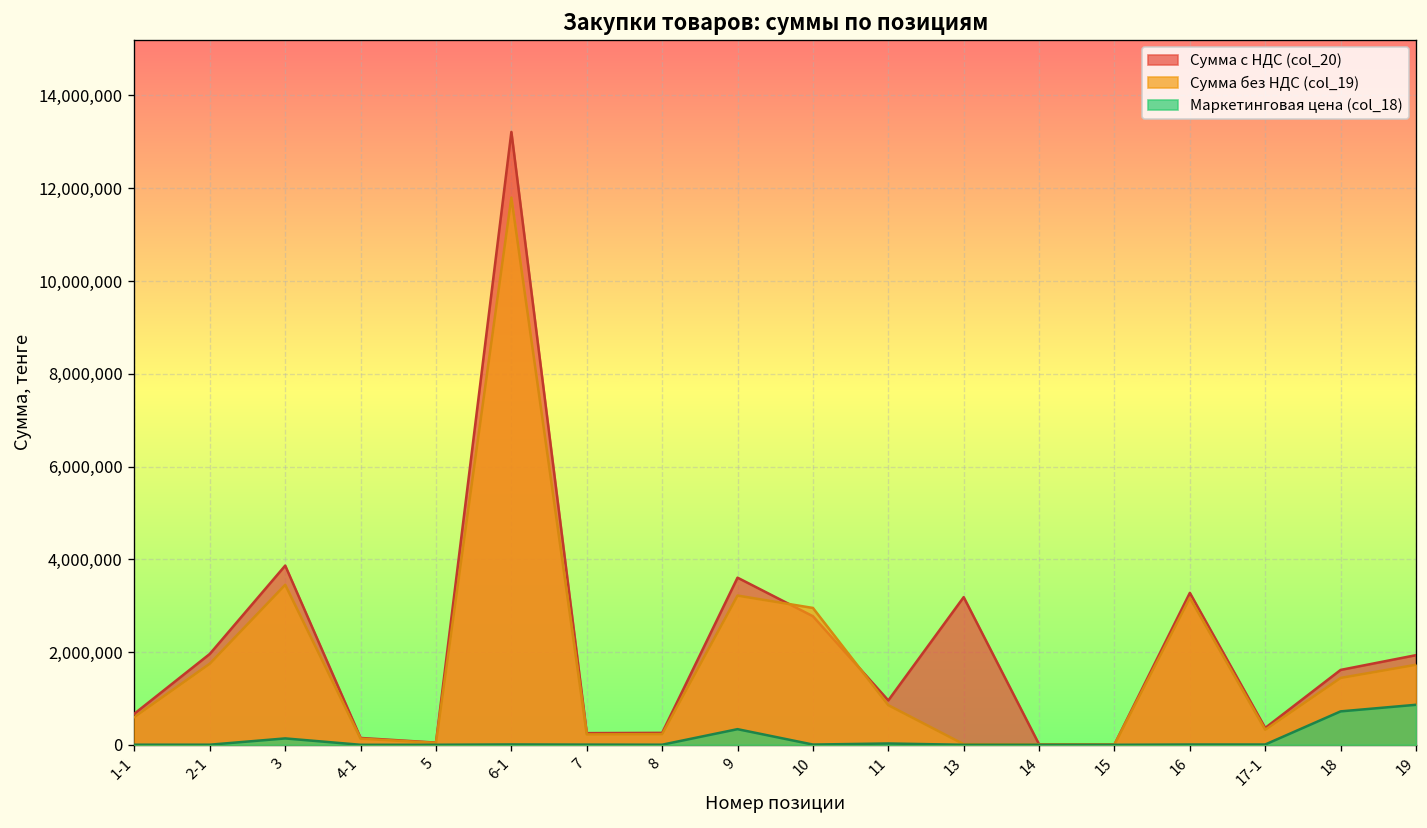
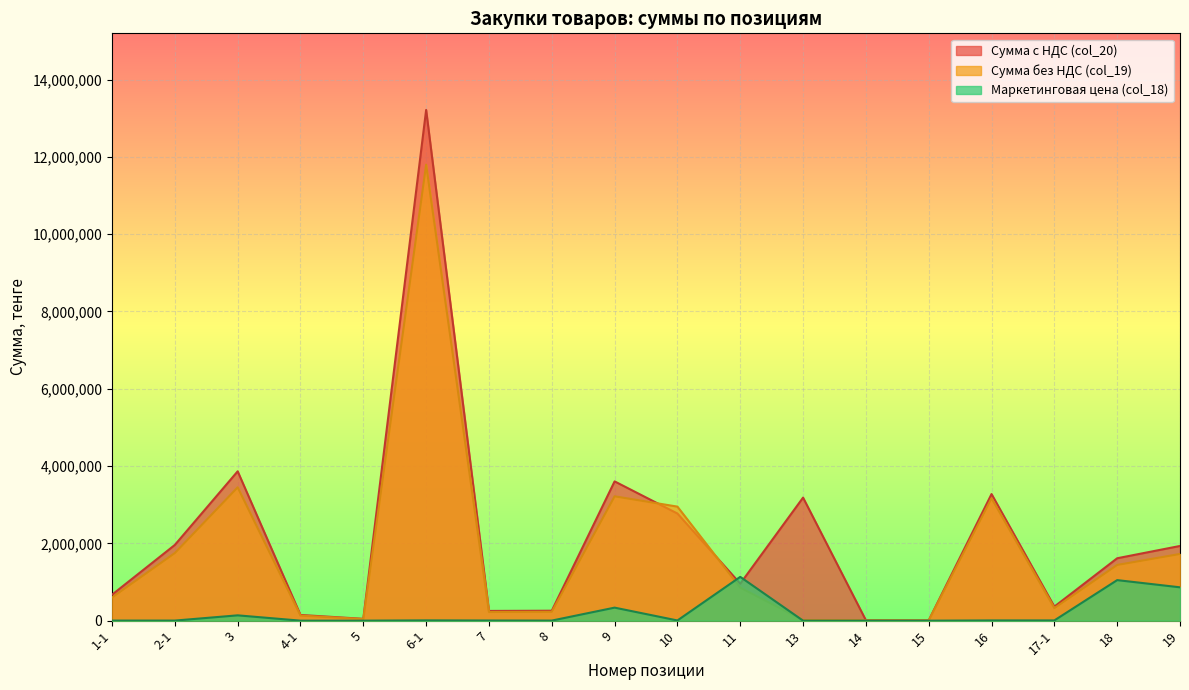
  {
    "Сумма с НДС (col_20)": {
      "1-1": "700,000",
      "2-1": "2,000,000",
      "3": "3,900,000",
      "6-1": "13,200,000",
      "9": "3,600,000",
      "10": "2,800,000",
      "11": "1,000,000",
      "13": "3,200,000",
      "16": "3,300,000",
      "18": "1,600,000",
      "19": "1,900,000"
    },
    "Сумма без НДС (col_19)": {
      "1-1": "600,000",
      "2-1": "1,800,000",
      "3": "3,500,000",
      "6-1": "11,800,000",
      "9": "3,200,000",
      "10": "3,000,000",
      "11": "900,000",
      "16": "3,200,000",
      "18": "1,400,000",
      "19": "1,700,000"
    },
    "Маркетинговая цена (col_18)": {
      "1-1": "0",
      "2-1": "0",
      "3": "100,000",
      "4-1": "0",
      "6-1": "0",
      "7": "0",
      "8": "0",
      "9": "300,000",
      "10": "0",
-     "11": "0",
+     "11": "1,100,000",
      "16": "0",
      "17-1": "0",
-     "18": "700,000",
+     "18": "1,000,000",
      "19": "900,000"
    }
  }
